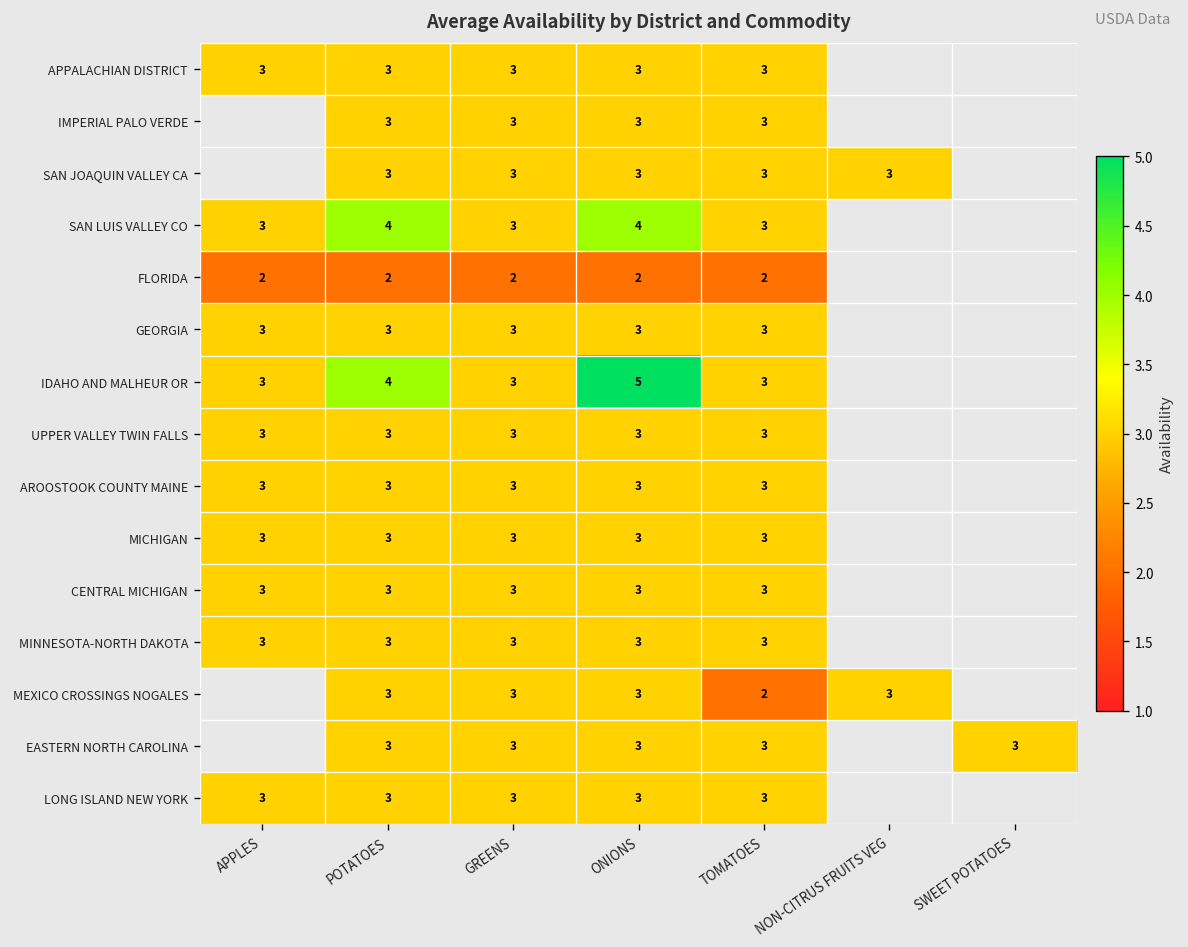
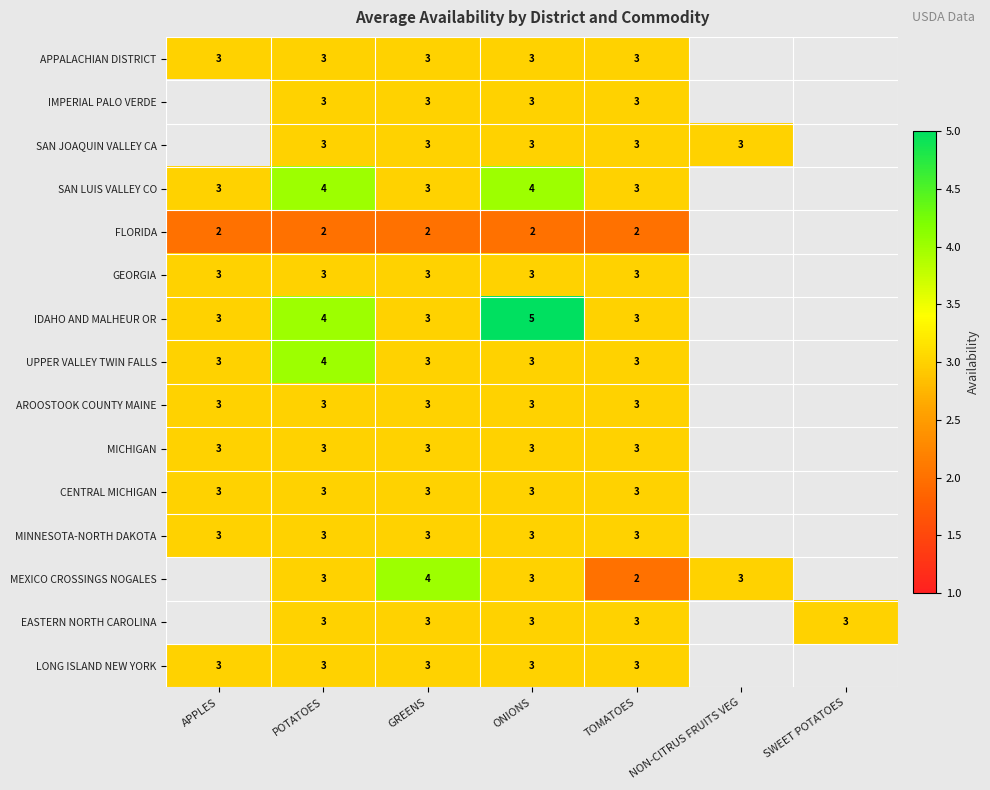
  {
    "APPALACHIAN DISTRICT": {
      "APPLES": 3,
      "POTATOES": 3,
      "GREENS": 3,
      "ONIONS": 3,
      "TOMATOES": 3
    },
    "IMPERIAL PALO VERDE": {
      "POTATOES": 3,
      "GREENS": 3,
      "ONIONS": 3,
      "TOMATOES": 3
    },
    "SAN JOAQUIN VALLEY CA": {
      "POTATOES": 3,
      "GREENS": 3,
      "ONIONS": 3,
      "TOMATOES": 3,
      "NON-CITRUS FRUITS VEG": 3
    },
    "SAN LUIS VALLEY CO": {
      "APPLES": 3,
      "POTATOES": 4,
      "GREENS": 3,
      "ONIONS": 4,
      "TOMATOES": 3
    },
    "FLORIDA": {
      "APPLES": 2,
      "POTATOES": 2,
      "GREENS": 2,
      "ONIONS": 2,
      "TOMATOES": 2
    },
    "GEORGIA": {
      "APPLES": 3,
      "POTATOES": 3,
      "GREENS": 3,
      "ONIONS": 3,
      "TOMATOES": 3
    },
    "IDAHO AND MALHEUR OR": {
      "APPLES": 3,
      "POTATOES": 4,
      "GREENS": 3,
      "ONIONS": 5,
      "TOMATOES": 3
    },
    "UPPER VALLEY TWIN FALLS": {
      "APPLES": 3,
-     "POTATOES": 3,
+     "POTATOES": 4,
      "GREENS": 3,
      "ONIONS": 3,
      "TOMATOES": 3
    },
    "AROOSTOOK COUNTY MAINE": {
      "APPLES": 3,
      "POTATOES": 3,
      "GREENS": 3,
      "ONIONS": 3,
      "TOMATOES": 3
    },
    "MICHIGAN": {
      "APPLES": 3,
      "POTATOES": 3,
      "GREENS": 3,
      "ONIONS": 3,
      "TOMATOES": 3
    },
    "CENTRAL MICHIGAN": {
      "APPLES": 3,
      "POTATOES": 3,
      "GREENS": 3,
      "ONIONS": 3,
      "TOMATOES": 3
    },
    "MINNESOTA-NORTH DAKOTA": {
      "APPLES": 3,
      "POTATOES": 3,
      "GREENS": 3,
      "ONIONS": 3,
      "TOMATOES": 3
    },
    "MEXICO CROSSINGS NOGALES": {
      "POTATOES": 3,
-     "GREENS": 3,
+     "GREENS": 4,
      "ONIONS": 3,
      "TOMATOES": 2,
      "NON-CITRUS FRUITS VEG": 3
    },
    "EASTERN NORTH CAROLINA": {
      "POTATOES": 3,
      "GREENS": 3,
      "ONIONS": 3,
      "TOMATOES": 3,
      "SWEET POTATOES": 3
    },
    "LONG ISLAND NEW YORK": {
      "APPLES": 3,
      "POTATOES": 3,
      "GREENS": 3,
      "ONIONS": 3,
      "TOMATOES": 3
    }
  }
